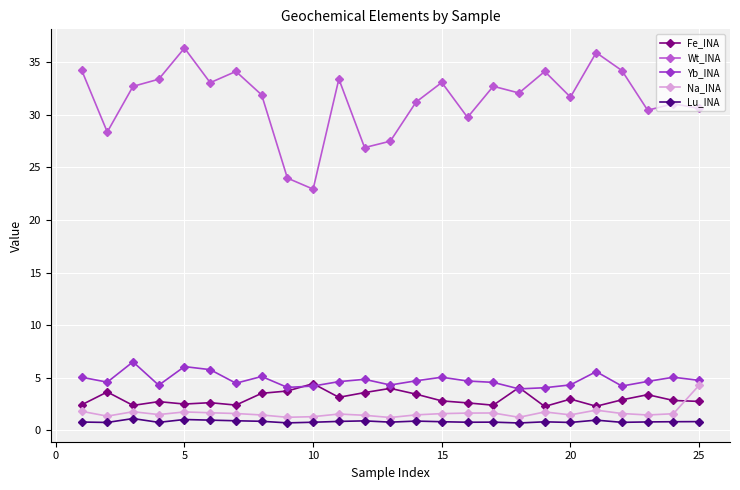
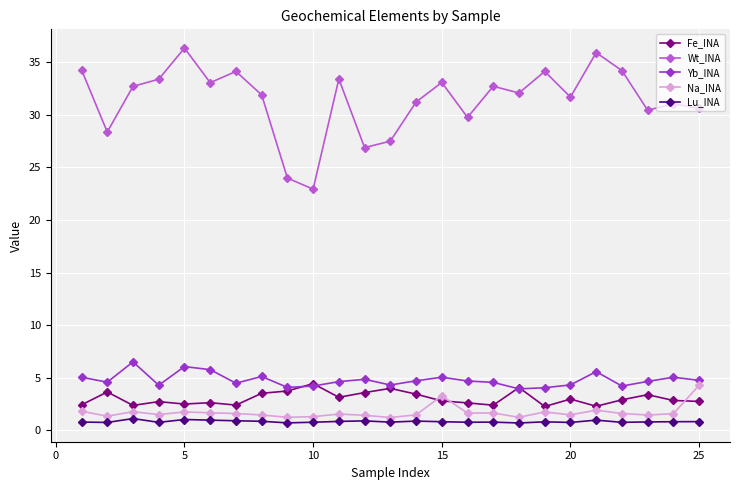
  {
    "Na_INA": {
      "5": 1.8,
      "10": 1.3,
-     "15": 1.6,
+     "15": 3.3,
      "20": 1.5,
      "25": 4.3
    }
  }
